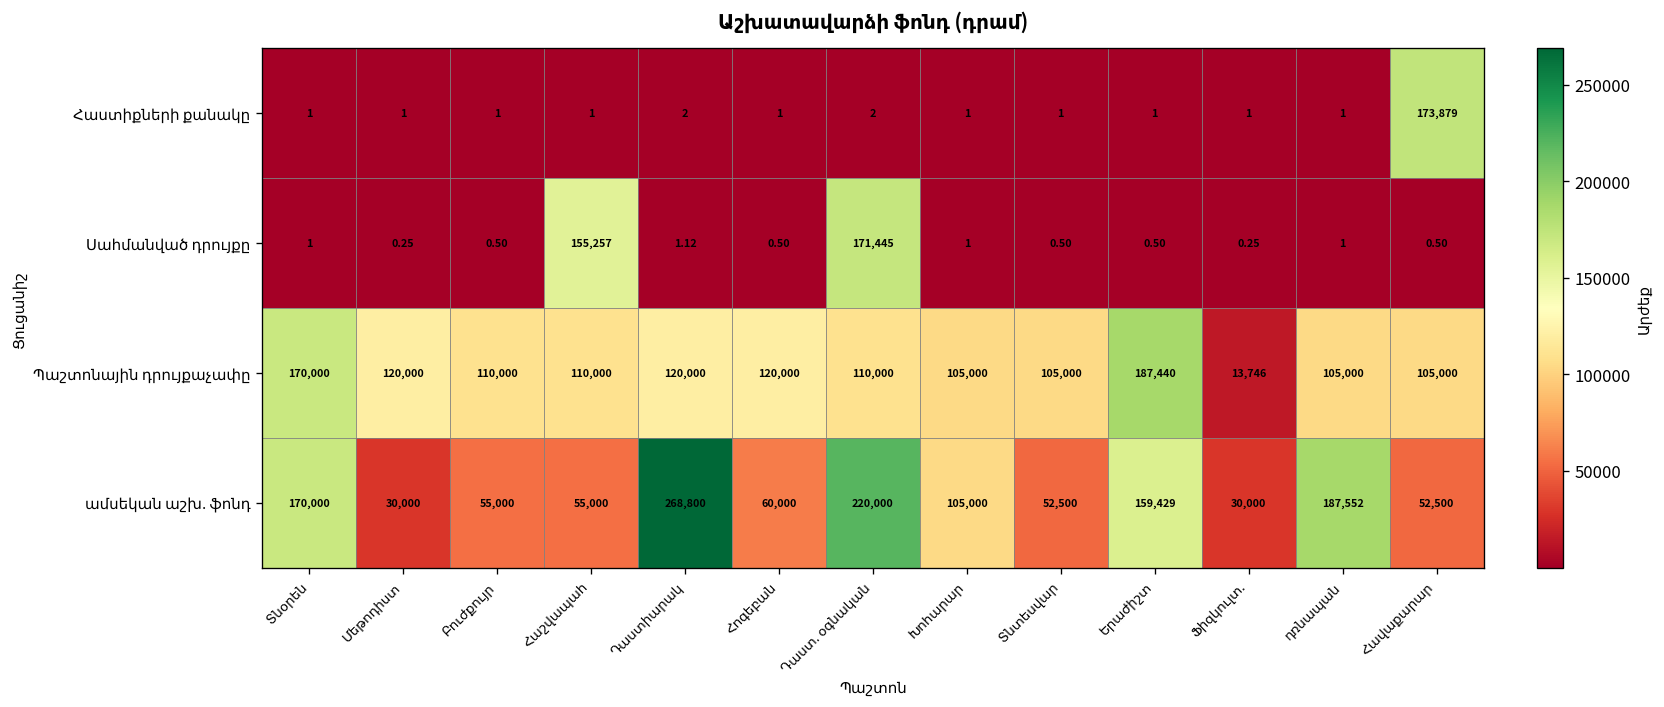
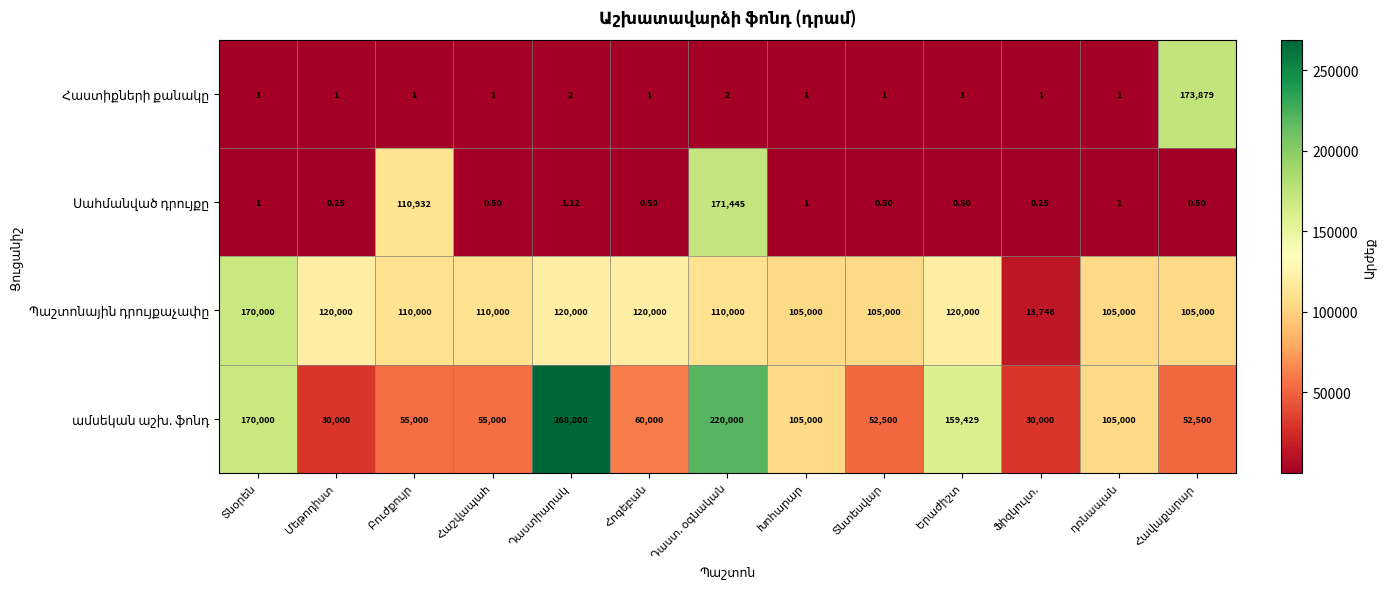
  {
    "Հաստիքների քանակը": {
      "Տնօրեն": "1",
      "Մեթոդիստ": "1",
      "Բուժքույր": "1",
      "Հաշվապահ": "1",
      "Դաստիարակ": "2",
      "Հոգեբան": "1",
      "Դաստ. օգնական": "2",
      "Խոհարար": "1",
      "Տնտեսվար": "1",
      "Երաժիշտ": "1",
      "Ֆիզկուլտ.": "1",
      "դռնապան": "1",
      "Հավաքարար": "173,879"
    },
    "Սահմանված դրույքը": {
      "Տնօրեն": "1",
      "Մեթոդիստ": "0.25",
-     "Բուժքույր": "0.50",
-     "Հաշվապահ": "155,257",
+     "Բուժքույր": "110,932",
+     "Հաշվապահ": "0.50",
      "Դաստիարակ": "1.12",
      "Հոգեբան": "0.50",
      "Դաստ. օգնական": "171,445",
      "Խոհարար": "1",
      "Տնտեսվար": "0.50",
      "Երաժիշտ": "0.50",
      "Ֆիզկուլտ.": "0.25",
      "դռնապան": "1",
      "Հավաքարար": "0.50"
    },
    "Պաշտոնային դրույքաչափը": {
      "Տնօրեն": "170,000",
      "Մեթոդիստ": "120,000",
      "Բուժքույր": "110,000",
      "Հաշվապահ": "110,000",
      "Դաստիարակ": "120,000",
      "Հոգեբան": "120,000",
      "Դաստ. օգնական": "110,000",
      "Խոհարար": "105,000",
      "Տնտեսվար": "105,000",
-     "Երաժիշտ": "187,440",
+     "Երաժիշտ": "120,000",
      "Ֆիզկուլտ.": "13,746",
      "դռնապան": "105,000",
      "Հավաքարար": "105,000"
    },
    "ամսեկան աշխ. ֆոնդ": {
      "Տնօրեն": "170,000",
      "Մեթոդիստ": "30,000",
      "Բուժքույր": "55,000",
      "Հաշվապահ": "55,000",
      "Դաստիարակ": "268,800",
      "Հոգեբան": "60,000",
      "Դաստ. օգնական": "220,000",
      "Խոհարար": "105,000",
      "Տնտեսվար": "52,500",
      "Երաժիշտ": "159,429",
      "Ֆիզկուլտ.": "30,000",
-     "դռնապան": "187,552",
+     "դռնապան": "105,000",
      "Հավաքարար": "52,500"
    }
  }
